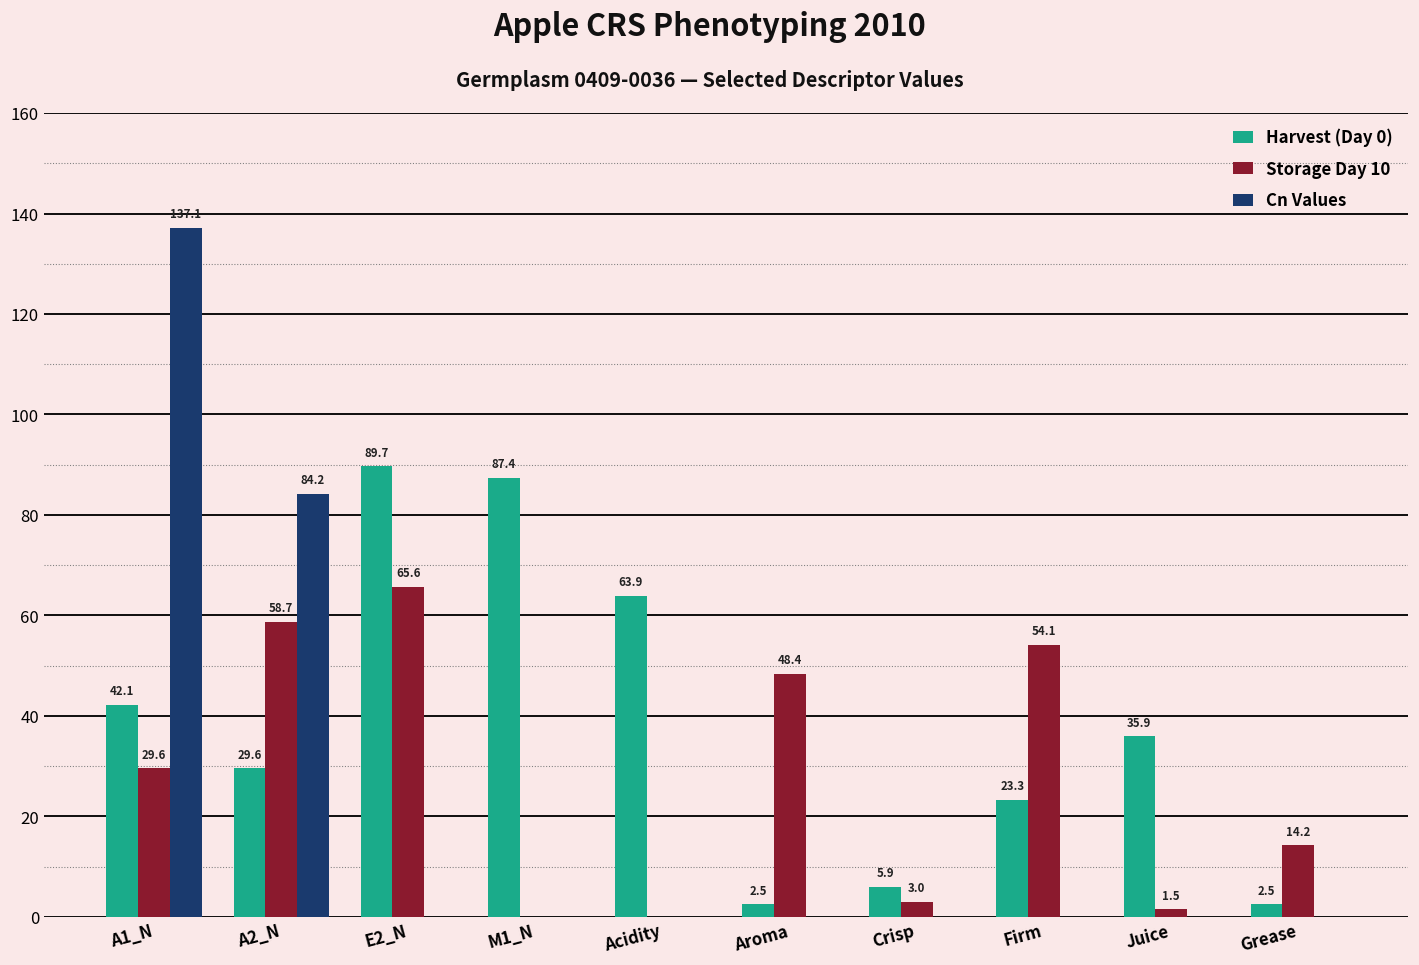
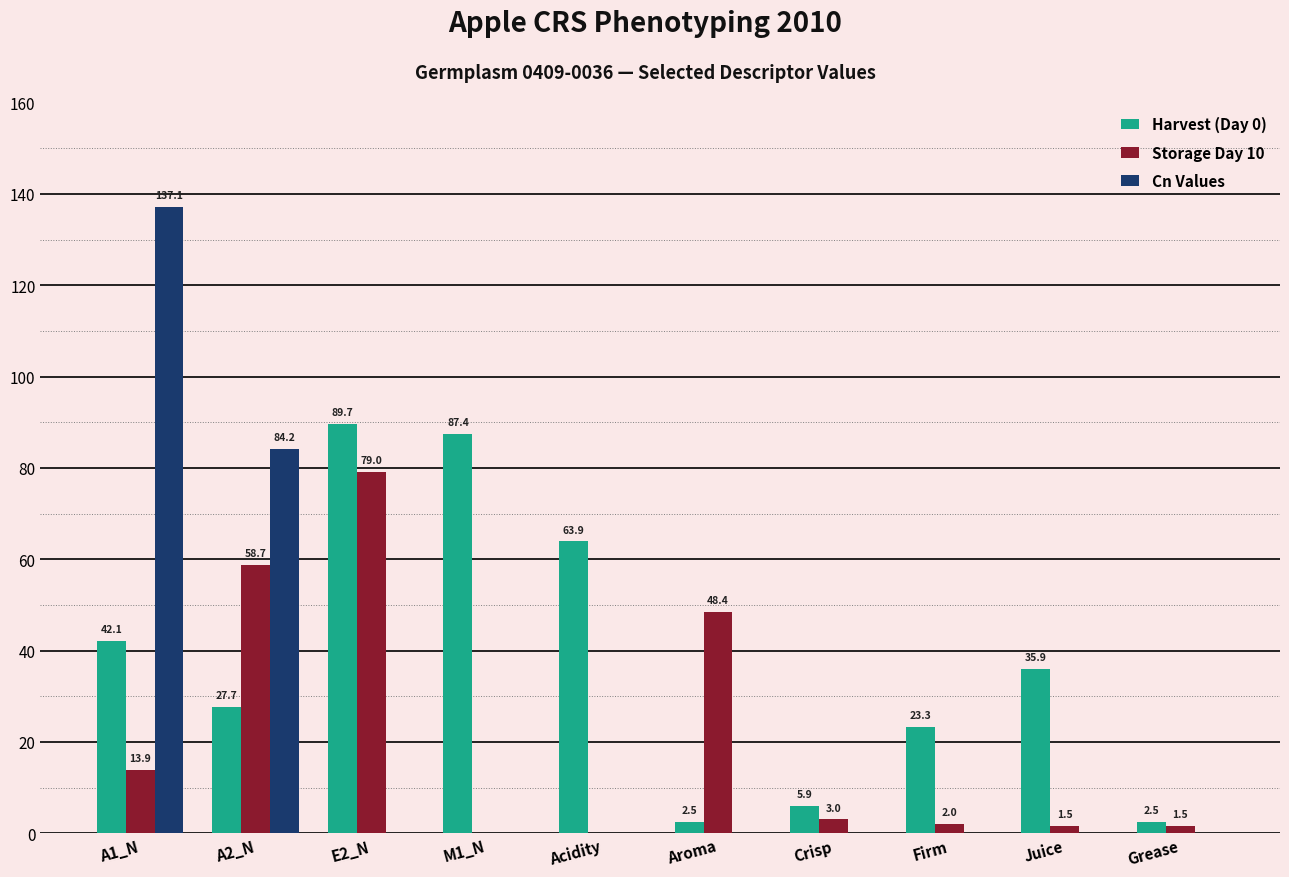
  {
    "Harvest (Day 0)": {
      "A1_N": 42.1,
-     "A2_N": 29.6,
+     "A2_N": 27.7,
      "E2_N": 89.7,
      "M1_N": 87.4,
      "Acidity": 63.9,
      "Aroma": 2.5,
      "Crisp": 5.9,
      "Firm": 23.3,
      "Juice": 35.9,
      "Grease": 2.5
    },
    "Storage Day 10": {
-     "A1_N": 29.6,
+     "A1_N": 13.9,
      "A2_N": 58.7,
-     "E2_N": 65.6,
+     "E2_N": 79.0,
      "Aroma": 48.4,
      "Crisp": 3.0,
-     "Firm": 54.1,
+     "Firm": 2.0,
      "Juice": 1.5,
-     "Grease": 14.2
+     "Grease": 1.5
    },
    "Cn Values": {
      "A1_N": 137.1,
      "A2_N": 84.2
    }
  }
